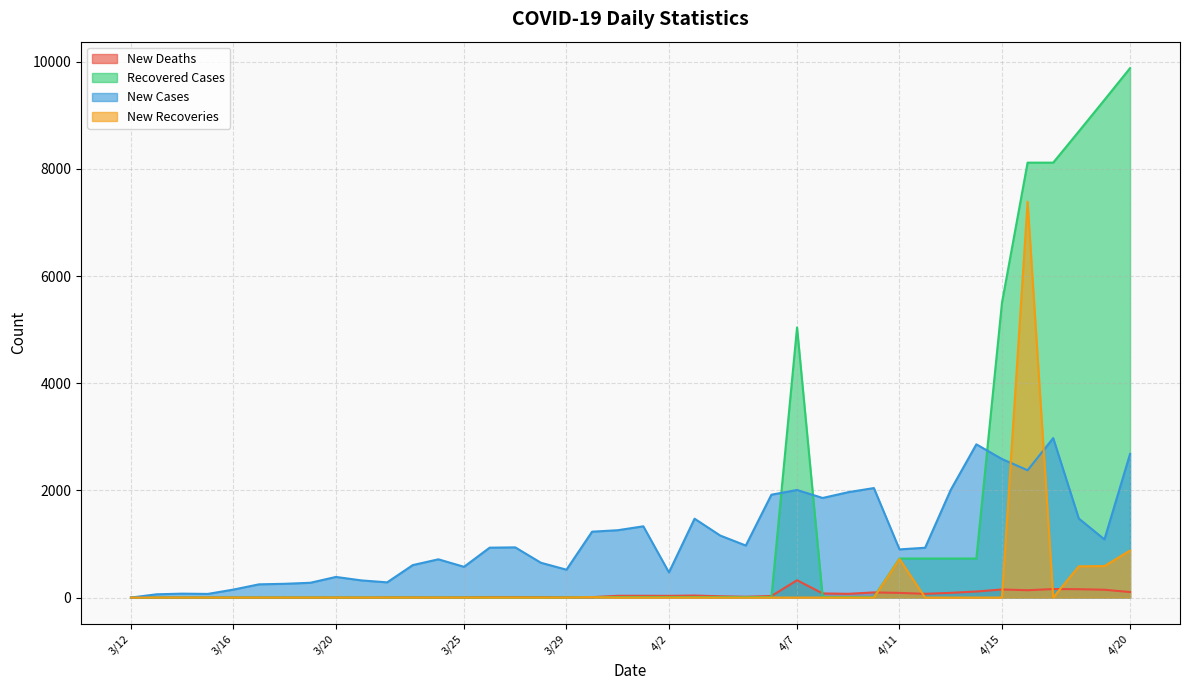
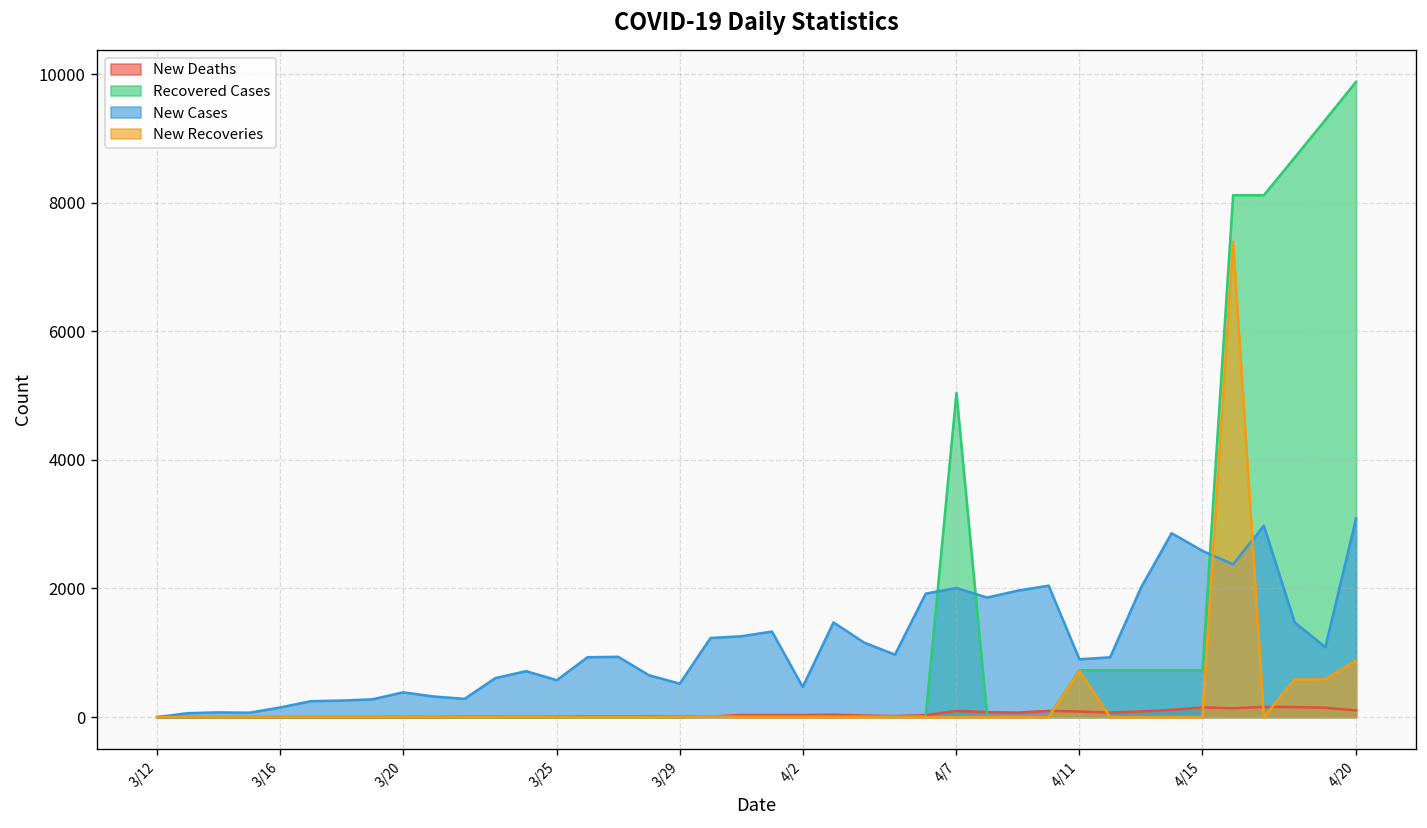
  {
    "New Deaths": {
-     "4/7": 300,
+     "4/7": 100,
      "4/11": 100,
      "4/15": 200,
      "4/20": 100
    },
    "Recovered Cases": {
      "4/7": 5000,
-     "4/15": 5500,
+     "4/15": 700,
      "4/20": 9900
    },
    "New Cases": {
      "3/16": 100,
      "3/20": 400,
      "3/25": 600,
      "3/29": 500,
      "4/2": 500,
      "4/7": 2000,
      "4/11": 900,
      "4/15": 2600,
-     "4/20": 2700
+     "4/20": 3100
    },
    "New Recoveries": {
      "4/7": 0,
      "4/15": 0,
      "4/20": 900
    }
  }
